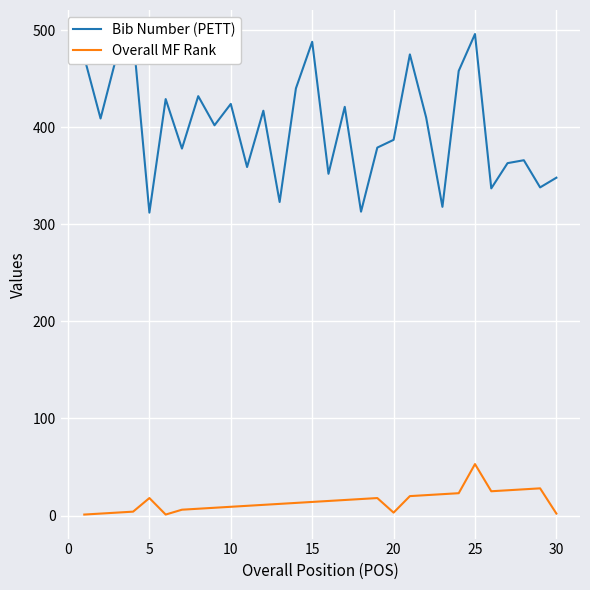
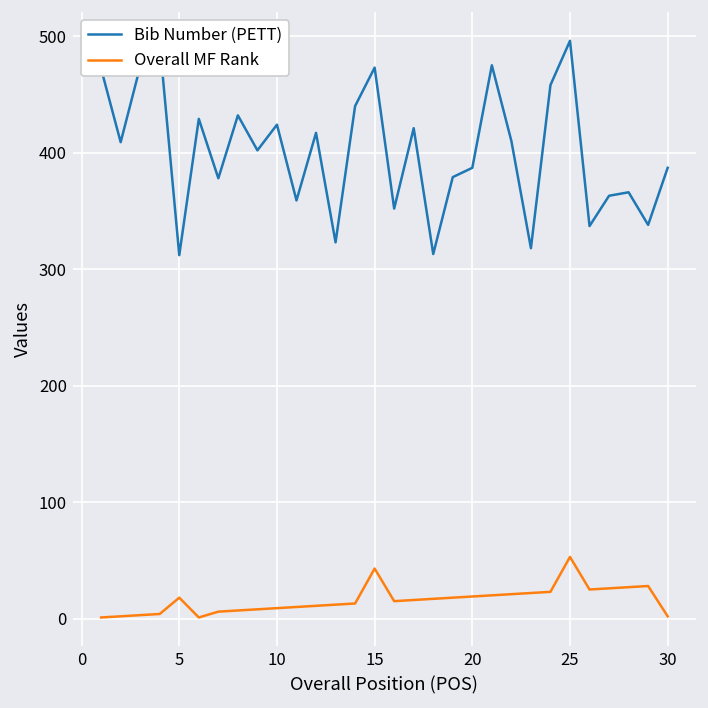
  {
    "Bib Number (PETT)": {
      "5": 310,
      "10": 420,
-     "15": 490,
+     "15": 470,
      "20": 390,
      "25": 500,
-     "30": 350
+     "30": 390
    },
    "Overall MF Rank": {
      "5": 20,
      "10": 10,
-     "15": 10,
-     "20": 0,
+     "15": 40,
+     "20": 20,
      "25": 50,
      "30": 0
    }
  }
